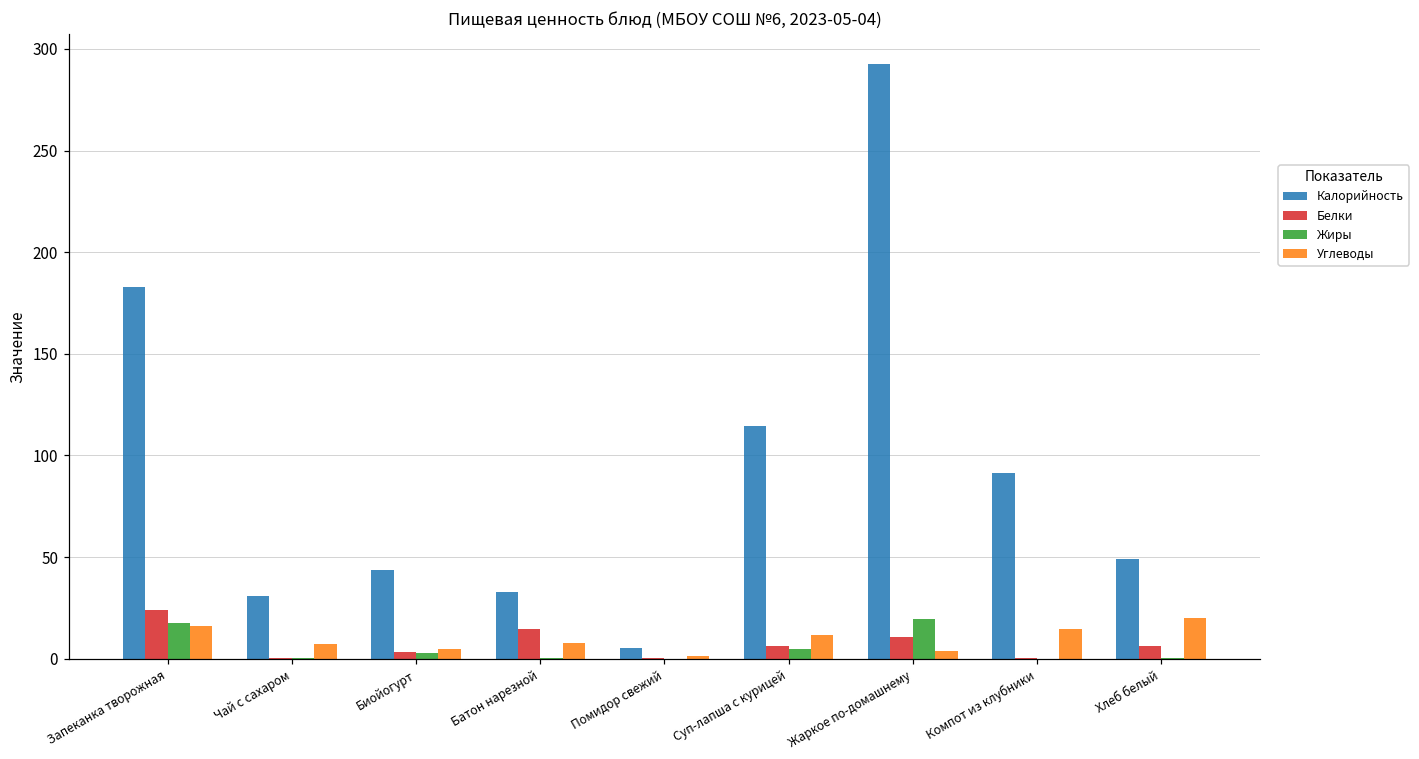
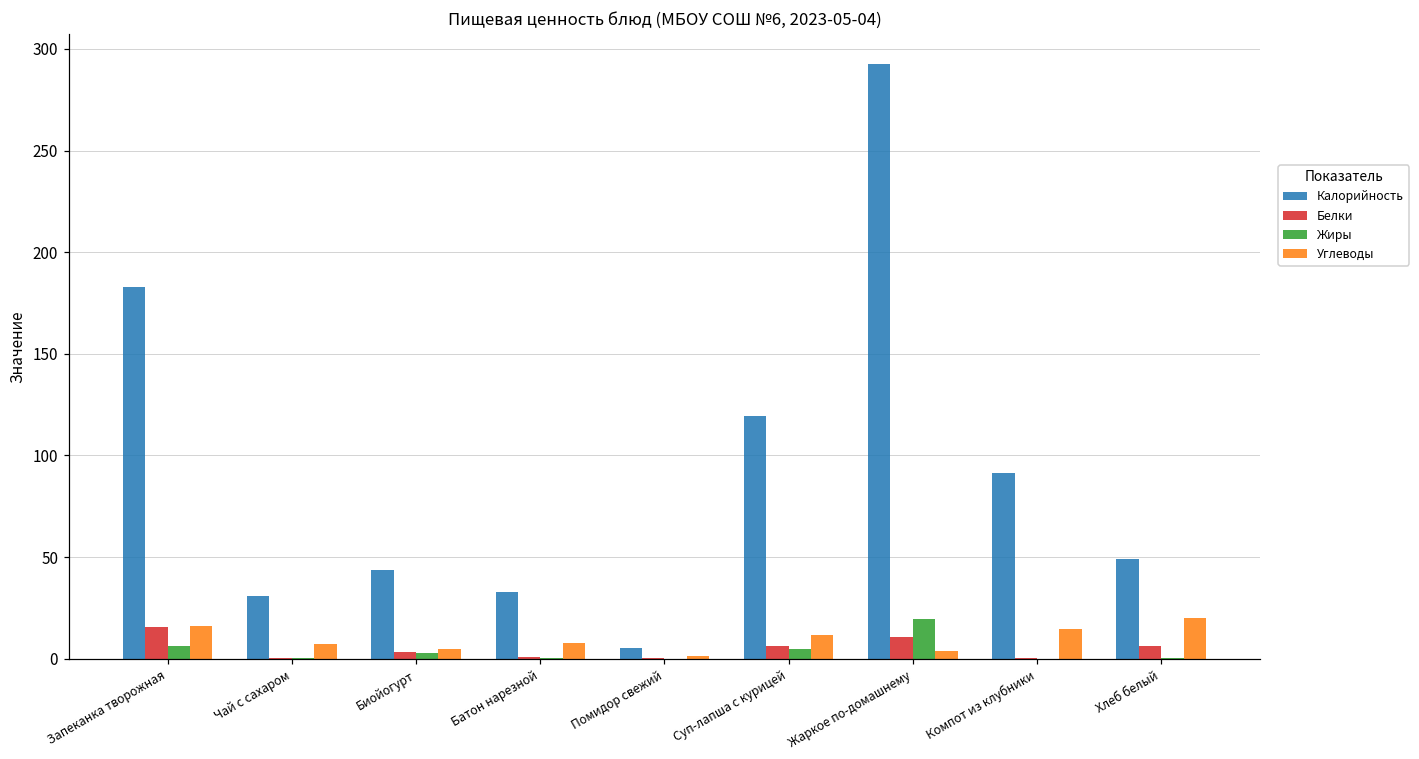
  {
    "Калорийность": {
      "Запеканка творожная": 183,
      "Чай с сахаром": 31,
      "Биойогурт": 44,
      "Батон нарезной": 33,
      "Помидор свежий": 5,
-     "Суп-лапша с курицей": 114,
+     "Суп-лапша с курицей": 119,
      "Жаркое по-домашнему": 293,
      "Компот из клубники": 91,
      "Хлеб белый": 49
    },
    "Белки": {
-     "Запеканка творожная": 24,
+     "Запеканка творожная": 16,
      "Биойогурт": 4,
-     "Батон нарезной": 15,
+     "Батон нарезной": 1,
      "Суп-лапша с курицей": 6,
      "Жаркое по-домашнему": 11,
      "Хлеб белый": 6
    },
    "Жиры": {
-     "Запеканка творожная": 18,
+     "Запеканка творожная": 6,
      "Биойогурт": 3,
      "Помидор свежий": 0,
      "Суп-лапша с курицей": 5,
      "Жаркое по-домашнему": 20,
      "Компот из клубники": 0
    },
    "Углеводы": {
      "Запеканка творожная": 16,
      "Чай с сахаром": 7,
      "Биойогурт": 5,
      "Батон нарезной": 8,
      "Помидор свежий": 1,
      "Суп-лапша с курицей": 12,
      "Жаркое по-домашнему": 4,
      "Компот из клубники": 15,
      "Хлеб белый": 20
    }
  }
